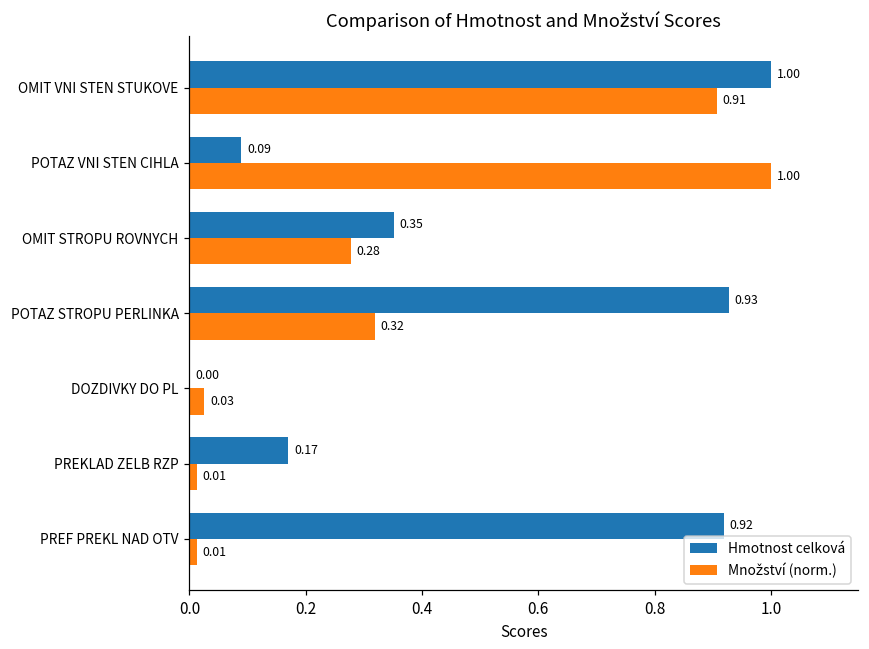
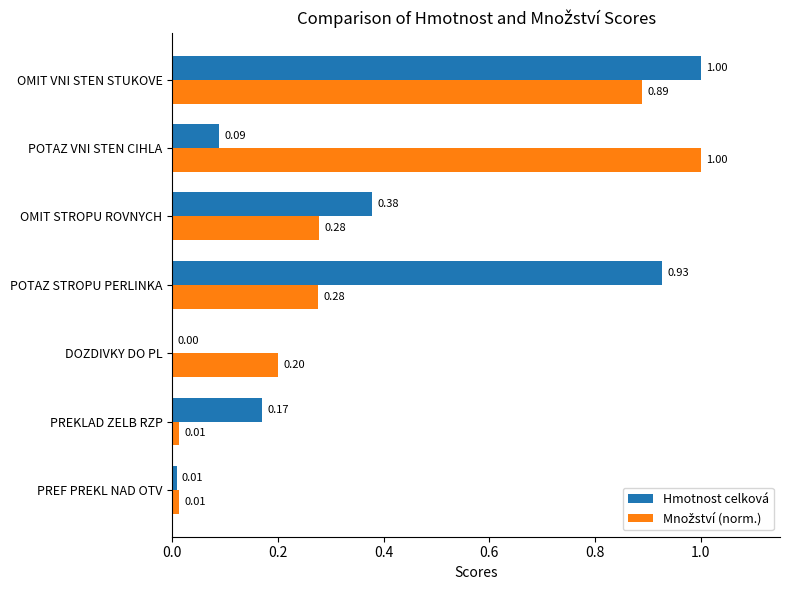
  {
    "Hmotnost celková": {
      "OMIT VNI STEN STUKOVE": 1.00,
      "POTAZ VNI STEN CIHLA": 0.09,
-     "OMIT STROPU ROVNYCH": 0.35,
+     "OMIT STROPU ROVNYCH": 0.38,
      "POTAZ STROPU PERLINKA": 0.93,
      "DOZDIVKY DO PL": 0.00,
      "PREKLAD ZELB RZP": 0.17,
-     "PREF PREKL NAD OTV": 0.92
+     "PREF PREKL NAD OTV": 0.01
    },
    "Množství (norm.)": {
-     "OMIT VNI STEN STUKOVE": 0.91,
+     "OMIT VNI STEN STUKOVE": 0.89,
      "POTAZ VNI STEN CIHLA": 1.00,
      "OMIT STROPU ROVNYCH": 0.28,
-     "POTAZ STROPU PERLINKA": 0.32,
-     "DOZDIVKY DO PL": 0.03,
+     "POTAZ STROPU PERLINKA": 0.28,
+     "DOZDIVKY DO PL": 0.20,
      "PREKLAD ZELB RZP": 0.01,
      "PREF PREKL NAD OTV": 0.01
    }
  }
